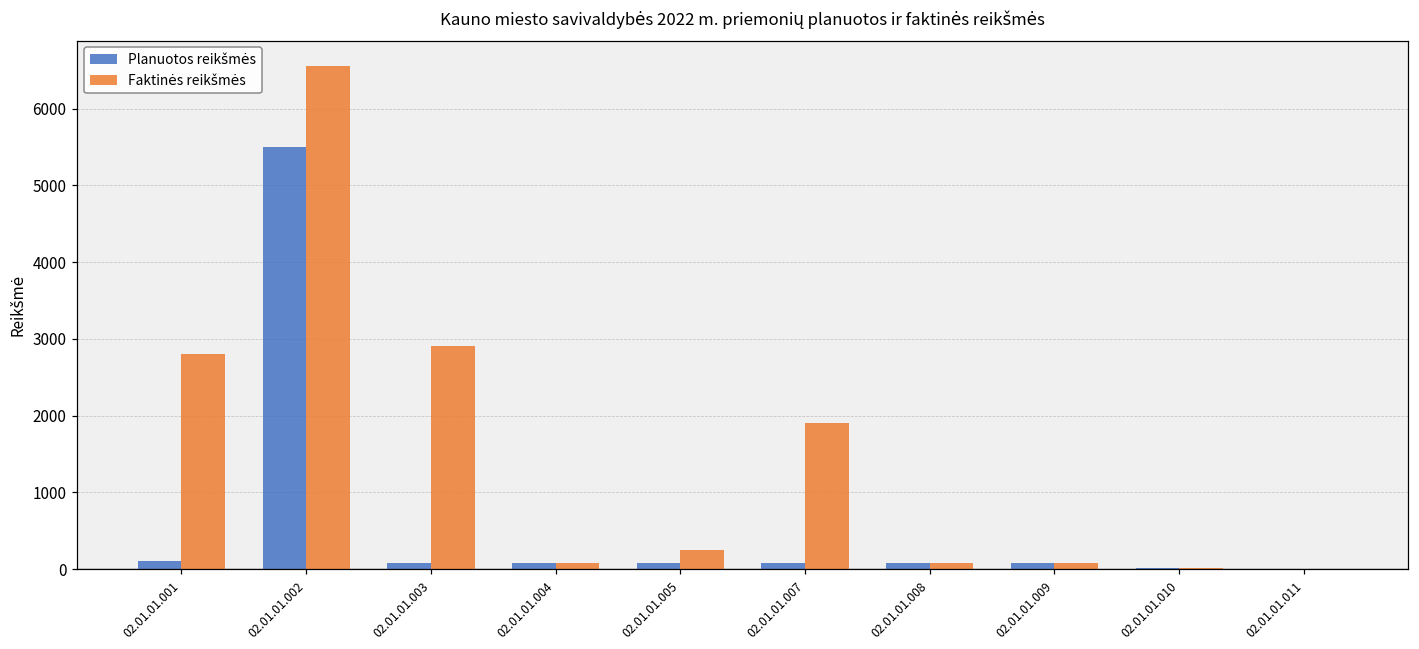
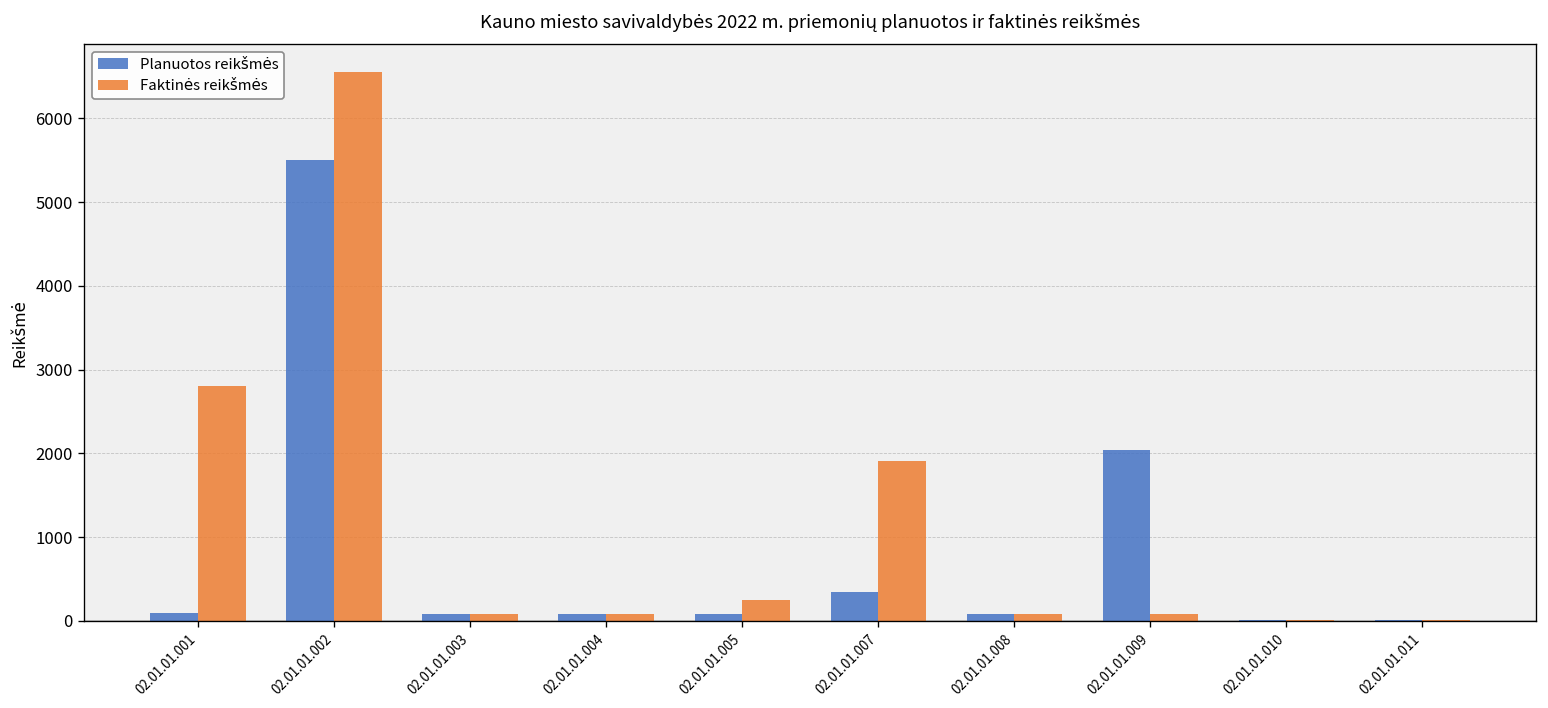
  {
    "Planuotos reikšmės": {
      "02.01.01.001": 100,
      "02.01.01.002": 5500,
      "02.01.01.003": 100,
      "02.01.01.004": 100,
      "02.01.01.005": 100,
-     "02.01.01.007": 100,
+     "02.01.01.007": 400,
      "02.01.01.008": 100,
-     "02.01.01.009": 100
+     "02.01.01.009": 2000
    },
    "Faktinės reikšmės": {
      "02.01.01.001": 2800,
      "02.01.01.002": 6600,
-     "02.01.01.003": 2900,
+     "02.01.01.003": 100,
      "02.01.01.004": 100,
      "02.01.01.005": 300,
      "02.01.01.007": 1900,
      "02.01.01.008": 100,
      "02.01.01.009": 100
    }
  }
